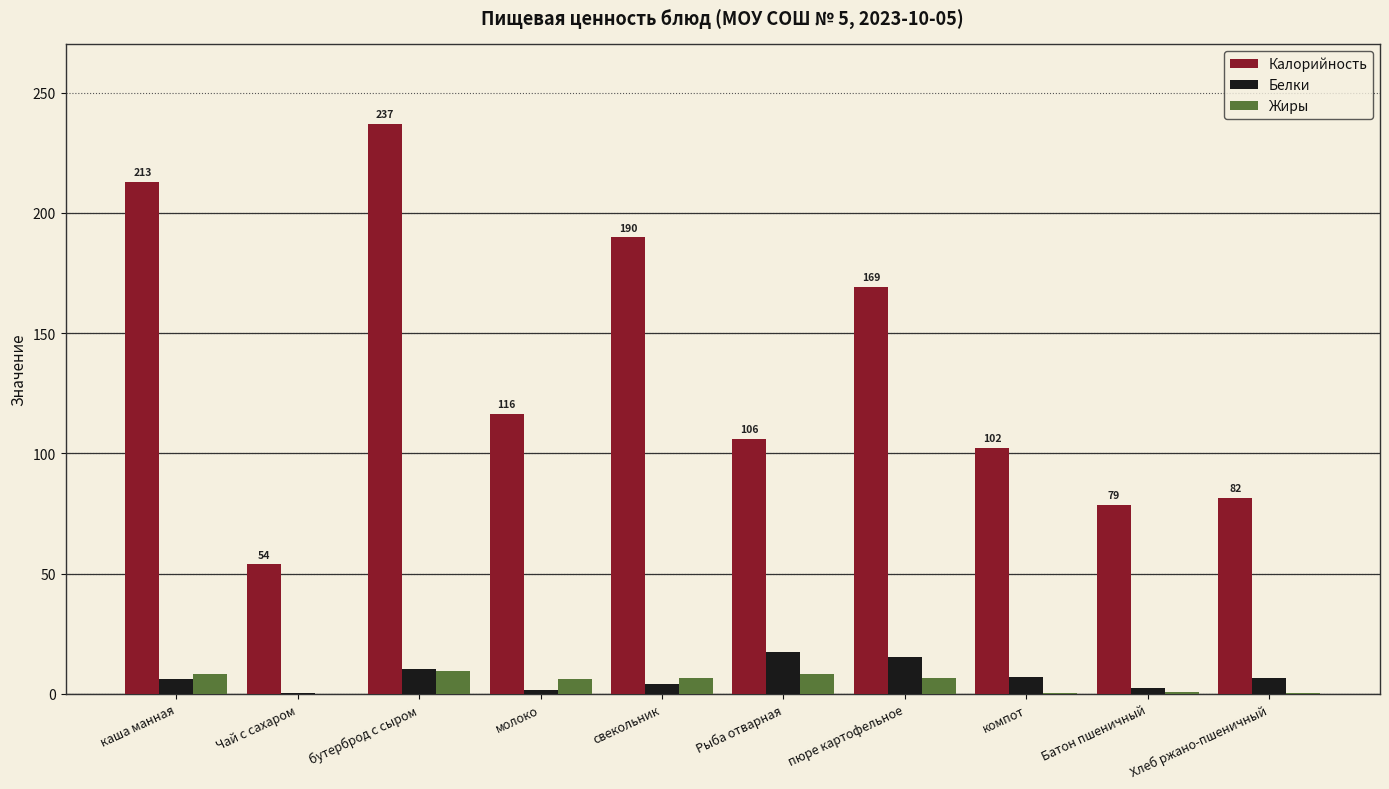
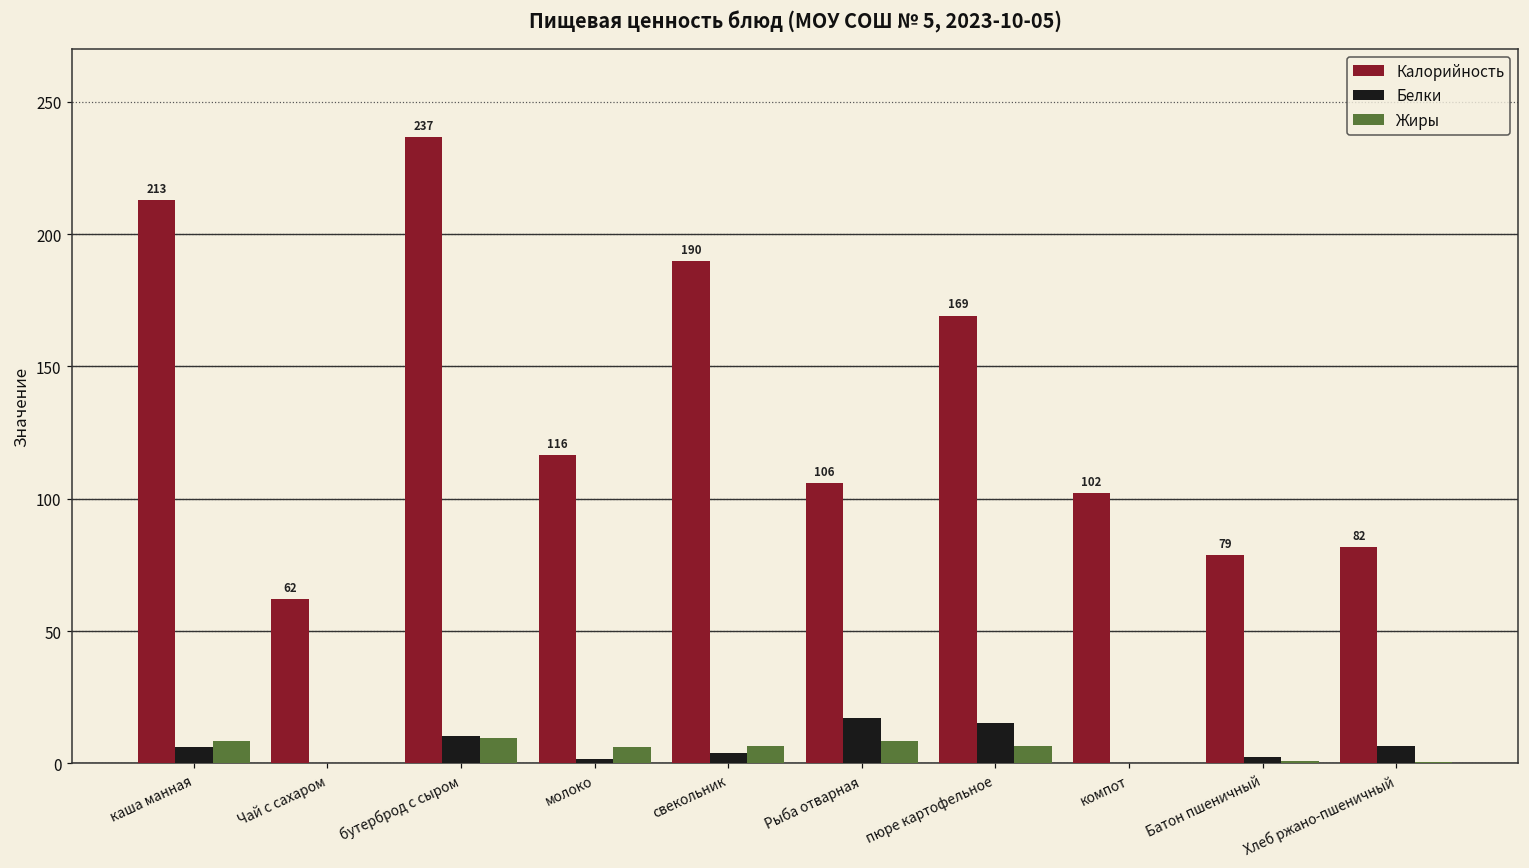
  {
    "Калорийность": {
      "каша манная": 213,
-     "Чай с сахаром": 54,
+     "Чай с сахаром": 62,
      "бутерброд с сыром": 237,
      "молоко": 116,
      "свекольник": 190,
      "Рыба отварная": 106,
      "пюре картофельное": 169,
      "компот": 102,
      "Батон пшеничный": 79,
      "Хлеб ржано-пшеничный": 82
    },
    "Белки": {
      "каша манная": 6,
      "бутерброд с сыром": 10,
      "молоко": 2,
      "свекольник": 4,
      "Рыба отварная": 17,
      "пюре картофельное": 15,
-     "компот": 7,
+     "компот": 0,
      "Батон пшеничный": 2,
      "Хлеб ржано-пшеничный": 7
    },
    "Жиры": {
      "каша манная": 8,
      "бутерброд с сыром": 9,
      "молоко": 6,
      "свекольник": 7,
      "Рыба отварная": 8,
      "пюре картофельное": 7
    }
  }
